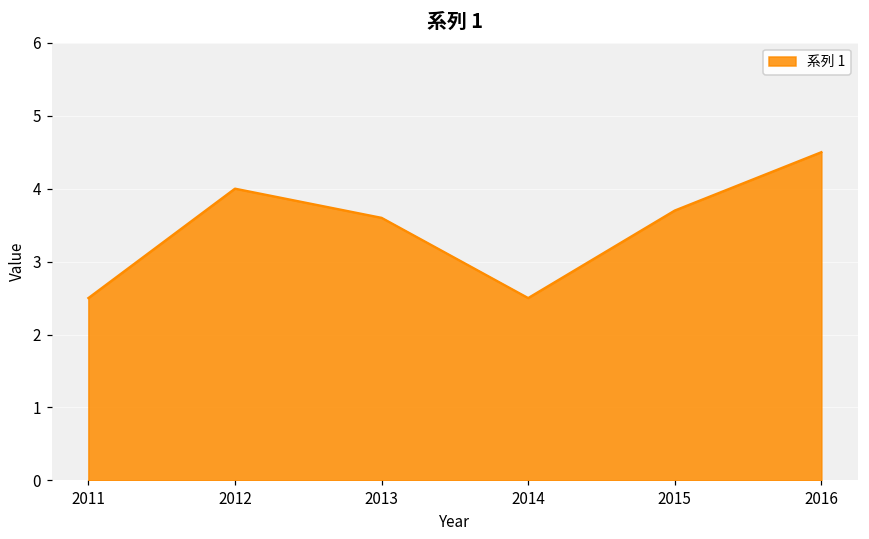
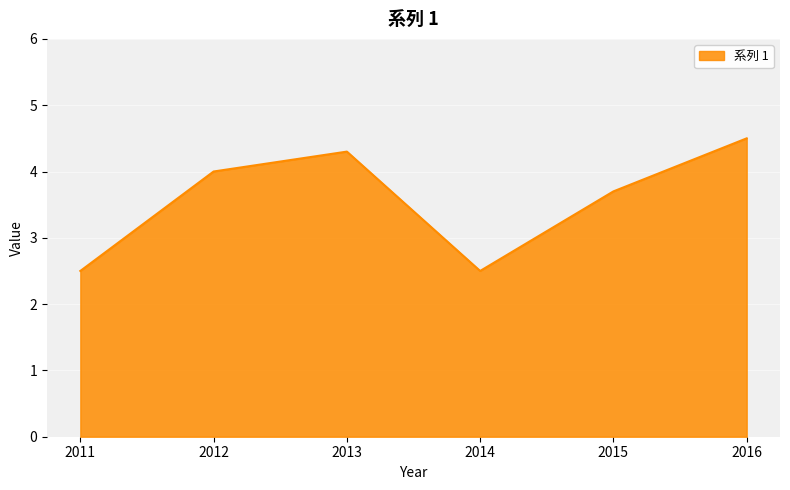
  {
    "2011": 2.5,
    "2012": 4.0,
-   "2013": 3.6,
+   "2013": 4.3,
    "2014": 2.5,
    "2015": 3.7,
    "2016": 4.5
  }
